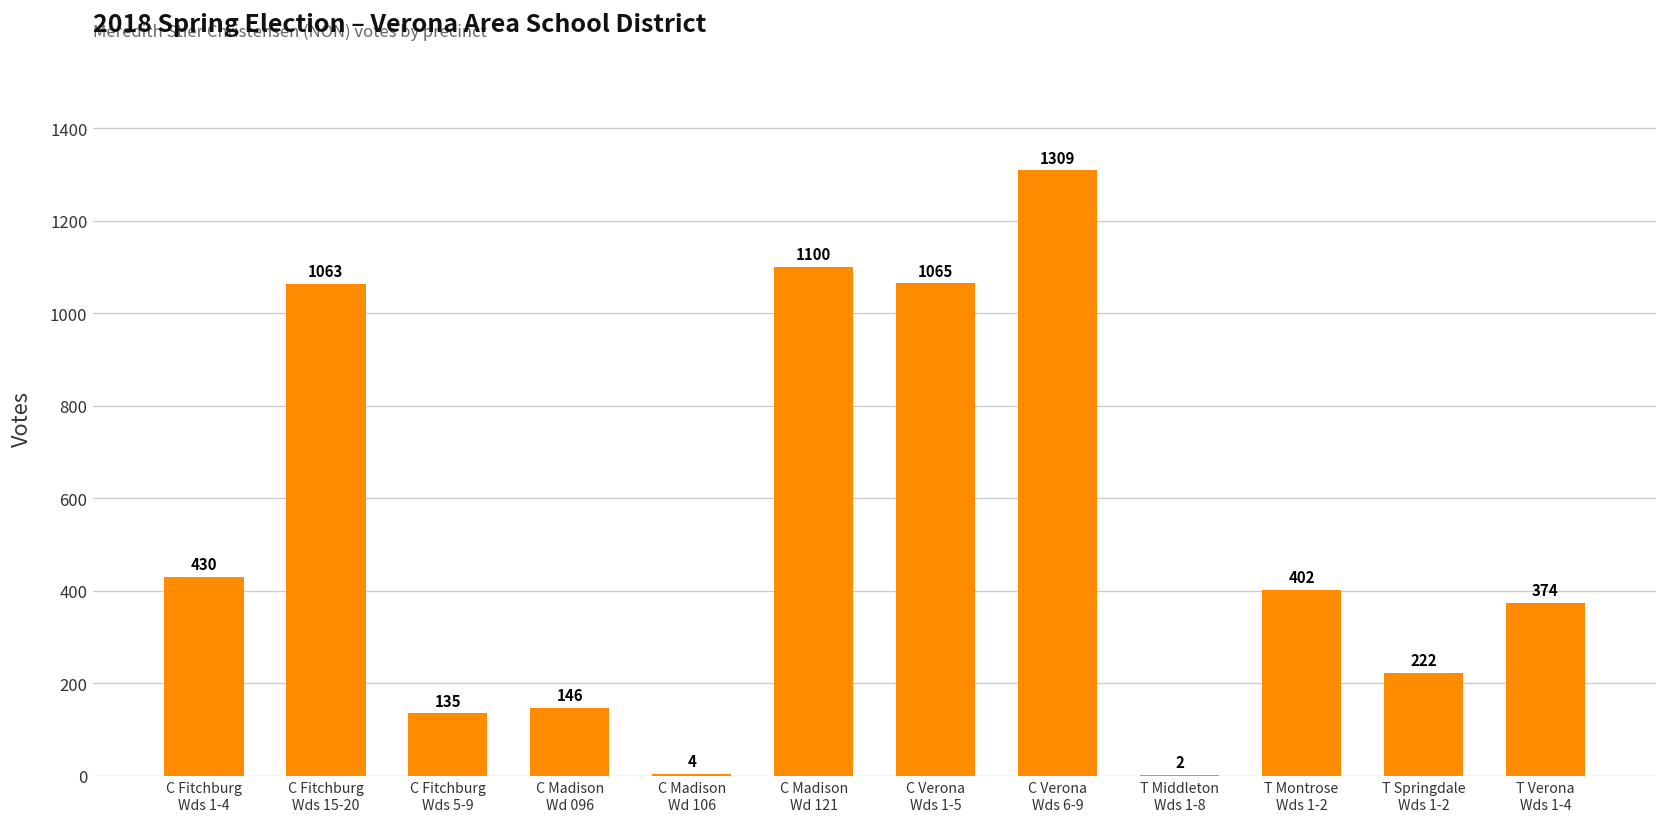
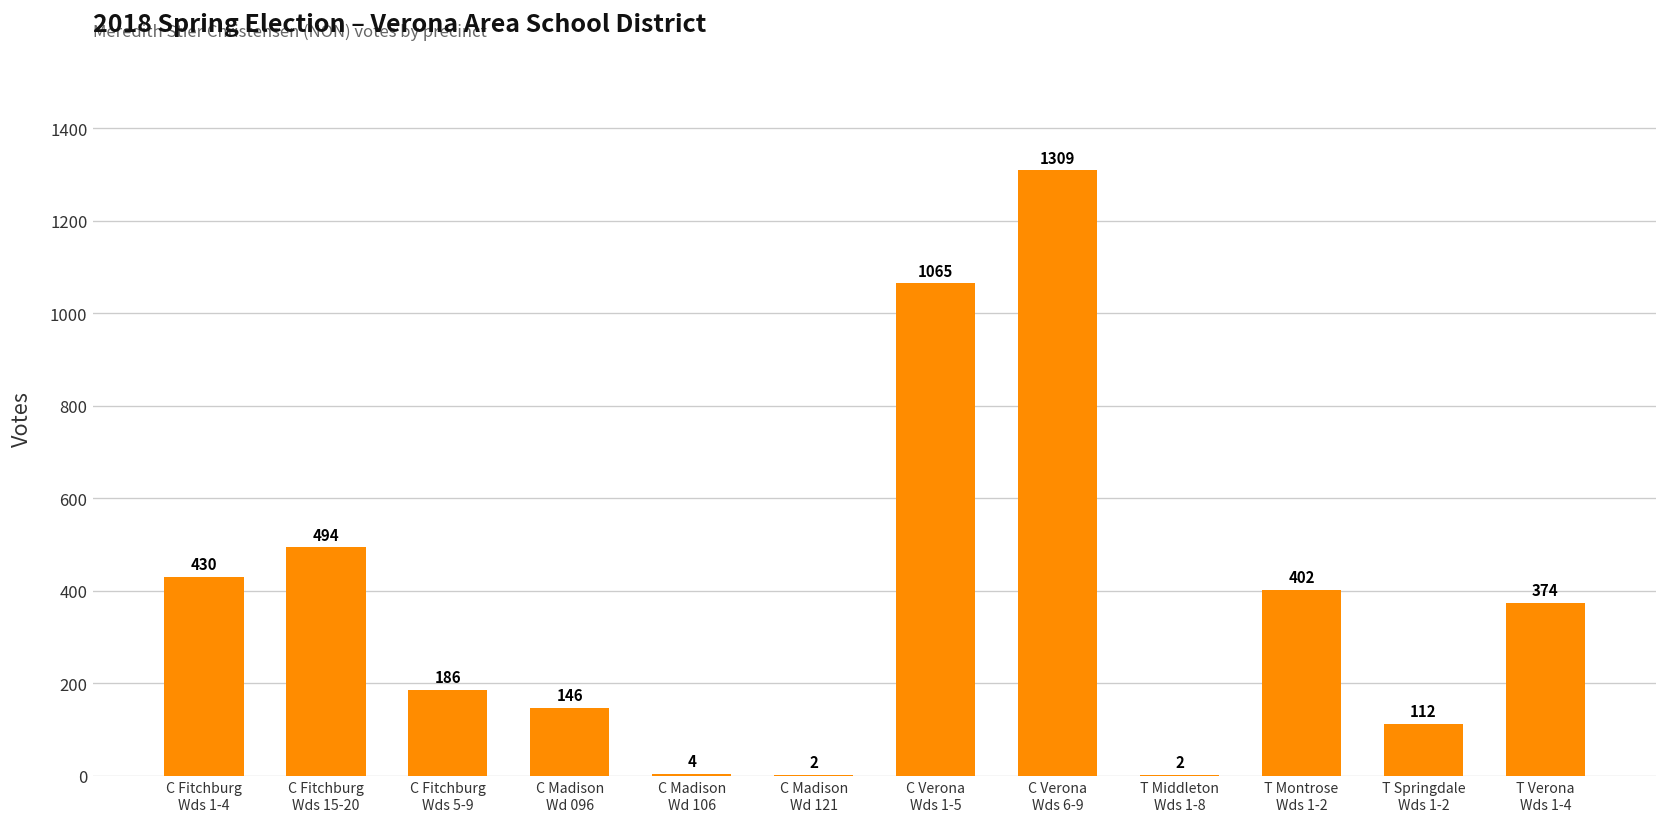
  {
    "C Fitchburg Wds 1-4": 430,
-   "C Fitchburg Wds 15-20": 1063,
-   "C Fitchburg Wds 5-9": 135,
+   "C Fitchburg Wds 15-20": 494,
+   "C Fitchburg Wds 5-9": 186,
    "C Madison Wd 096": 146,
    "C Madison Wd 106": 4,
-   "C Madison Wd 121": 1100,
+   "C Madison Wd 121": 2,
    "C Verona Wds 1-5": 1065,
    "C Verona Wds 6-9": 1309,
    "T Middleton Wds 1-8": 2,
    "T Montrose Wds 1-2": 402,
-   "T Springdale Wds 1-2": 222,
+   "T Springdale Wds 1-2": 112,
    "T Verona Wds 1-4": 374
  }
